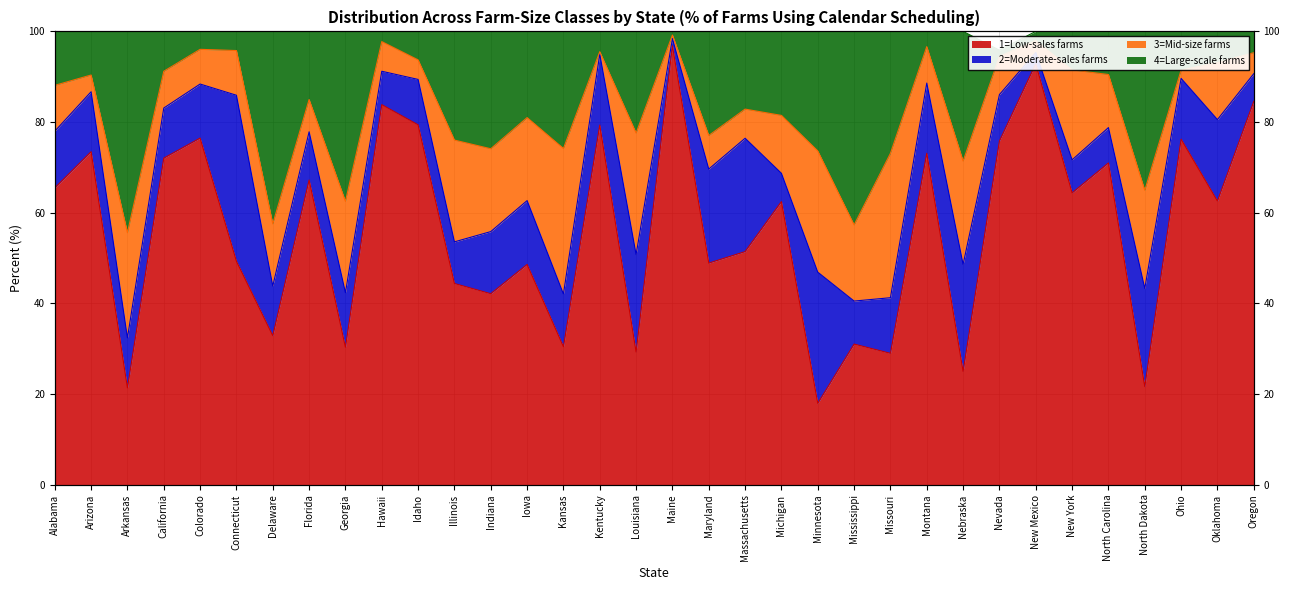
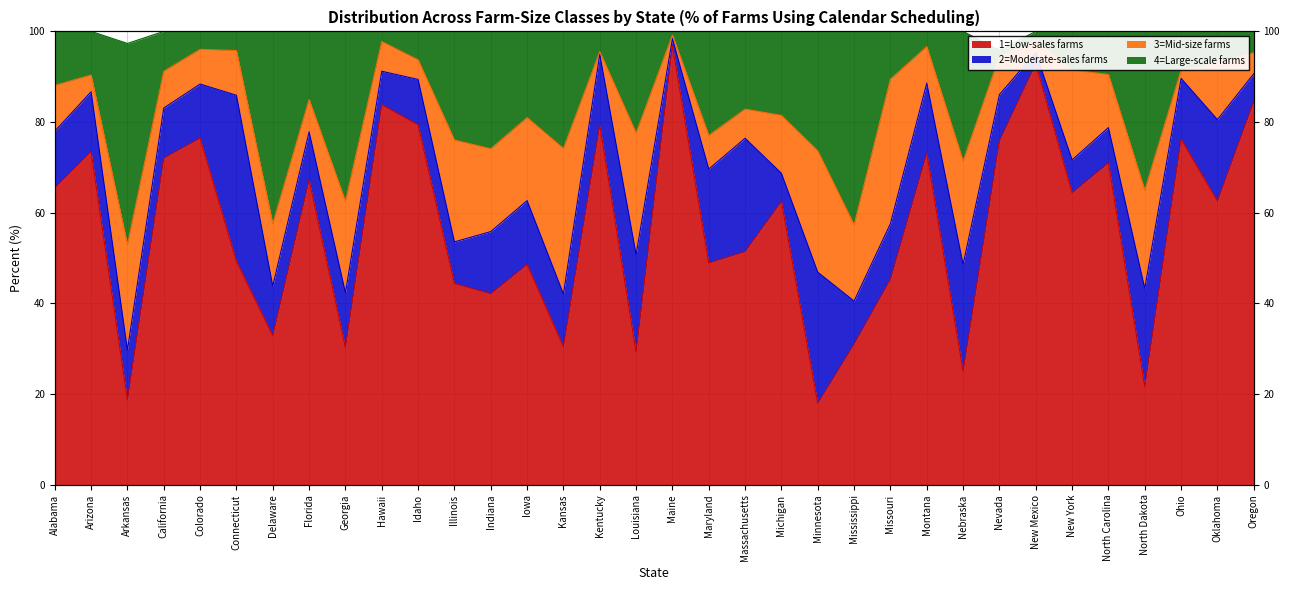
  {
    "1=Low-sales farms": {
      "Alabama": 65,
      "Arizona": 73,
-     "Arkansas": 21,
+     "Arkansas": 19,
      "California": 72,
      "Colorado": 76,
      "Connecticut": 49,
      "Delaware": 33,
      "Florida": 67,
      "Georgia": 30,
      "Hawaii": 84,
      "Idaho": 79,
      "Illinois": 44,
      "Indiana": 42,
      "Iowa": 49,
      "Kansas": 30,
      "Kentucky": 79,
      "Louisiana": 29,
      "Maine": 97,
      "Maryland": 49,
      "Massachusetts": 51,
      "Michigan": 62,
      "Minnesota": 18,
      "Mississippi": 31,
-     "Missouri": 29,
+     "Missouri": 45,
      "Montana": 73,
      "Nebraska": 25,
      "Nevada": 76,
      "New York": 64,
      "North Carolina": 71,
      "North Dakota": 22,
      "Ohio": 76,
      "Oklahoma": 63,
      "Oregon": 85
    },
    "2=Moderate-sales farms": {
      "Alabama": 13,
      "Arizona": 13,
      "Arkansas": 11,
      "California": 11,
      "Colorado": 12,
      "Connecticut": 37,
      "Delaware": 11,
      "Florida": 11,
      "Georgia": 12,
      "Hawaii": 7,
      "Idaho": 10,
      "Illinois": 9,
      "Indiana": 14,
      "Iowa": 14,
      "Kansas": 12,
      "Louisiana": 21,
      "Maine": 2,
      "Maryland": 21,
      "Massachusetts": 25,
      "Michigan": 6,
      "Minnesota": 29,
      "Mississippi": 9,
      "Missouri": 12,
      "Montana": 15,
      "Nebraska": 24,
      "Nevada": 10,
      "New York": 7,
      "North Carolina": 8,
      "North Dakota": 22,
      "Ohio": 13,
      "Oklahoma": 18,
      "Oregon": 6
    },
    "3=Mid-size farms": {
      "Alabama": 10,
      "Arizona": 4,
      "Arkansas": 23,
      "California": 8,
      "Colorado": 8,
      "Connecticut": 10,
      "Delaware": 14,
      "Florida": 7,
      "Georgia": 20,
      "Hawaii": 7,
      "Idaho": 4,
      "Illinois": 22,
      "Indiana": 18,
      "Iowa": 18,
      "Kansas": 32,
      "Louisiana": 27,
      "Maine": 1,
      "Maryland": 7,
      "Massachusetts": 6,
      "Michigan": 13,
      "Minnesota": 27,
      "Mississippi": 17,
      "Missouri": 32,
      "Montana": 8,
      "Nebraska": 23,
      "New York": 20,
      "North Carolina": 12,
      "North Dakota": 22,
      "Ohio": 2,
      "Oregon": 5
    },
    "4=Large-scale farms": {
      "Arizona": 10,
      "Arkansas": 44,
      "California": 9,
      "Colorado": 4,
      "Connecticut": 4,
      "Delaware": 42,
      "Georgia": 38,
      "Hawaii": 2,
      "Idaho": 6,
      "Illinois": 24,
      "Indiana": 26,
      "Iowa": 19,
      "Kansas": 26,
      "Kentucky": 4,
      "Louisiana": 22,
      "Maine": 1,
      "Maryland": 23,
      "Massachusetts": 17,
      "Michigan": 19,
      "Minnesota": 26,
      "Mississippi": 43,
      "Montana": 3,
      "Nebraska": 29,
      "New Mexico": 2,
      "New York": 9,
      "North Carolina": 10,
      "North Dakota": 35,
      "Ohio": 9,
      "Oklahoma": 7,
      "Oregon": 5
    }
  }
